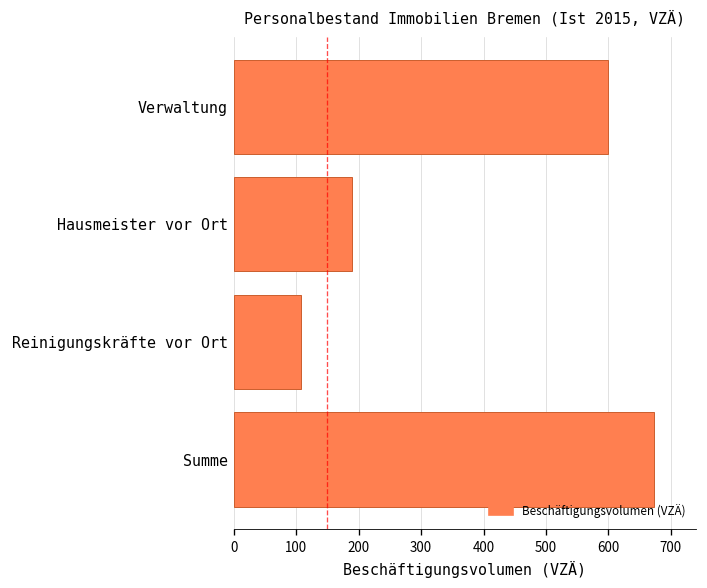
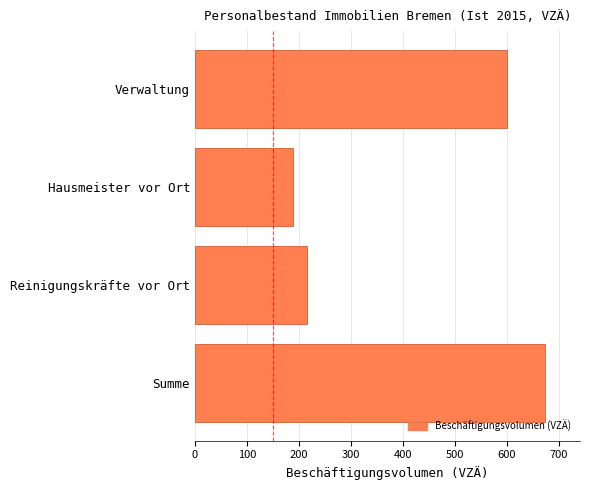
  {
    "Verwaltung": 600,
    "Hausmeister vor Ort": 190,
-   "Reinigungskräfte vor Ort": 110,
+   "Reinigungskräfte vor Ort": 220,
    "Summe": 670
  }
